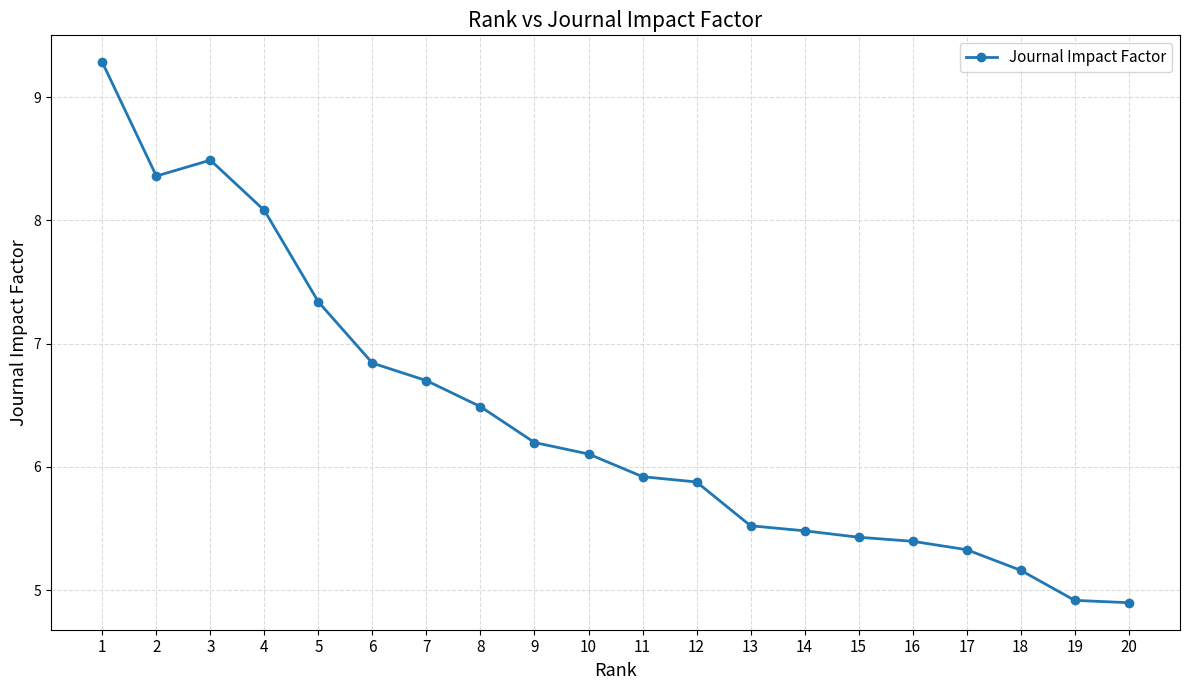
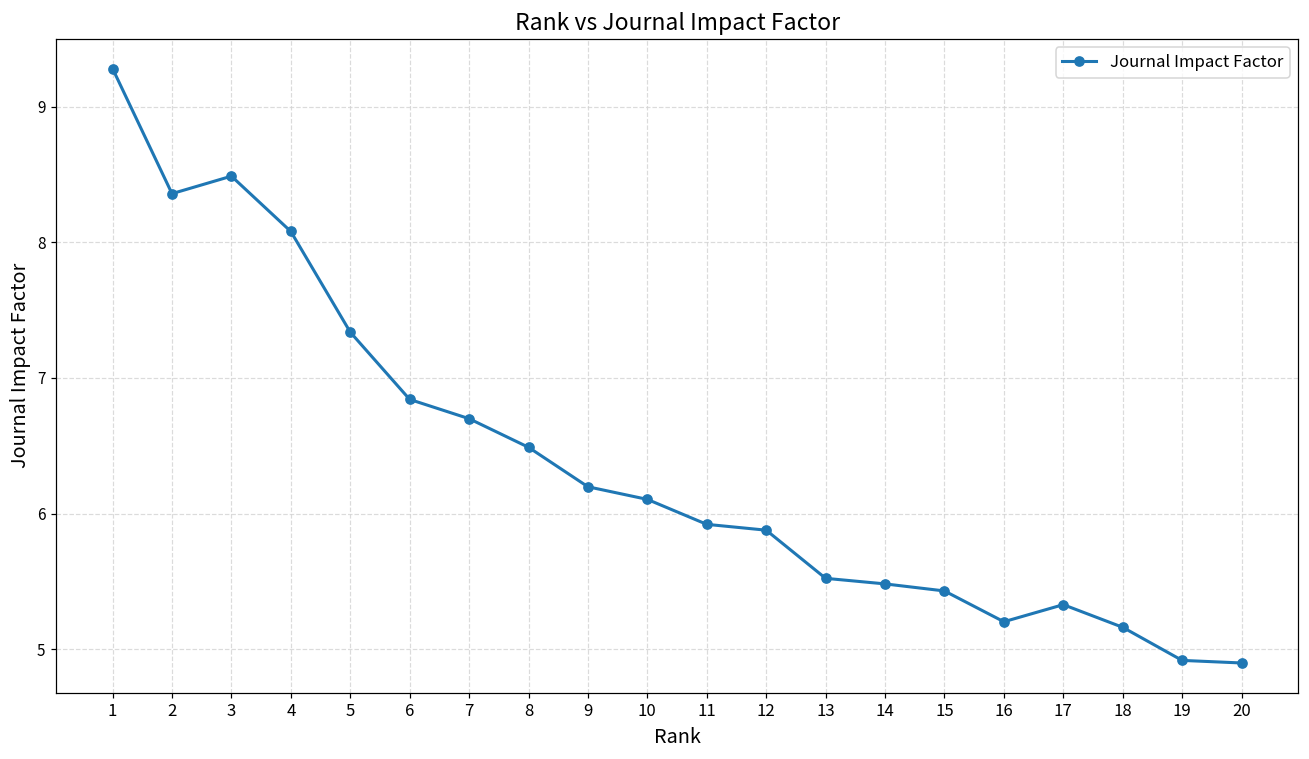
  {
    "1": 9.28,
    "2": 8.36,
    "3": 8.49,
    "4": 8.08,
    "5": 7.34,
    "6": 6.84,
    "7": 6.70,
    "8": 6.49,
    "9": 6.20,
    "10": 6.11,
    "11": 5.92,
    "12": 5.88,
    "13": 5.52,
    "14": 5.48,
    "15": 5.43,
-   "16": 5.40,
+   "16": 5.20,
    "17": 5.33,
    "18": 5.16,
    "19": 4.92,
    "20": 4.90
  }
